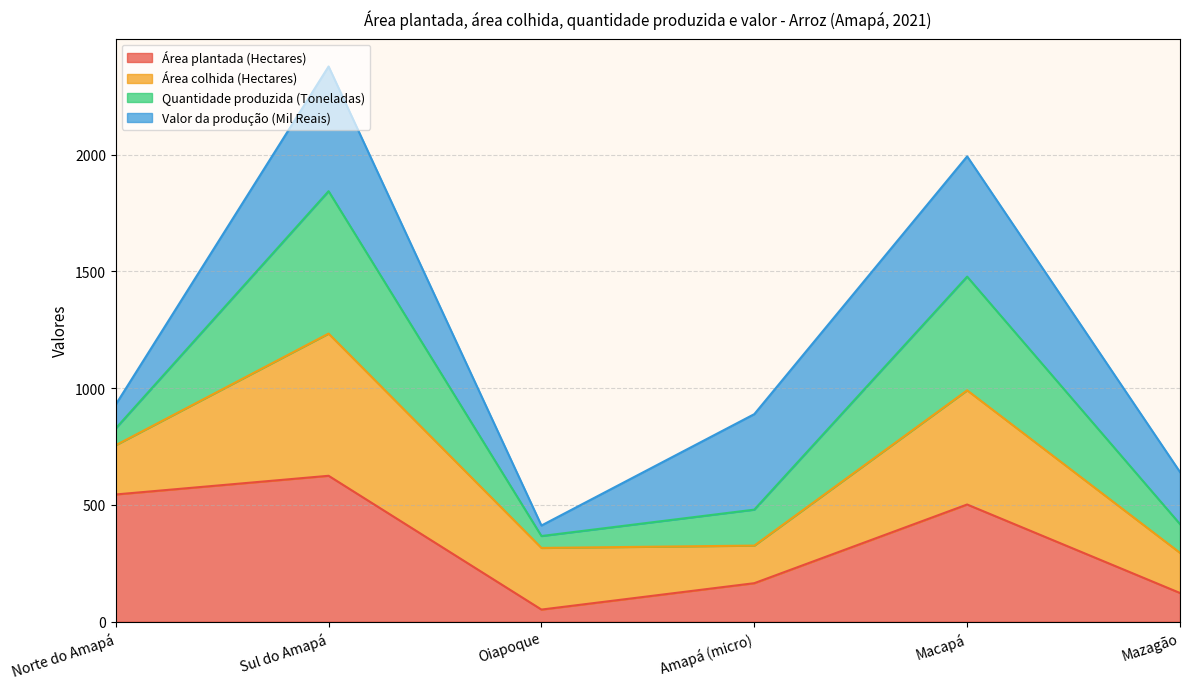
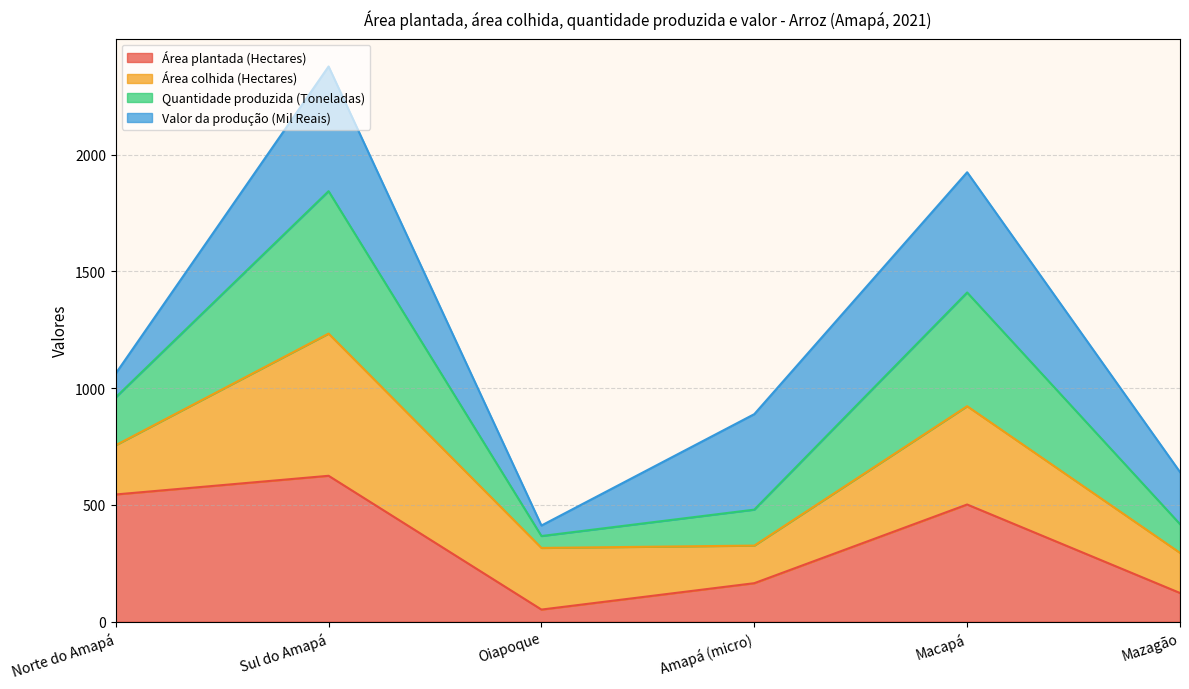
  {
    "Área plantada (Hectares)": {
      "Norte do Amapá": 550,
      "Sul do Amapá": 630,
      "Oiapoque": 50,
      "Amapá (micro)": 170,
      "Macapá": 500,
      "Mazagão": 120
    },
    "Área colhida (Hectares)": {
      "Norte do Amapá": 210,
      "Sul do Amapá": 610,
      "Oiapoque": 260,
      "Amapá (micro)": 160,
-     "Macapá": 490,
+     "Macapá": 420,
      "Mazagão": 170
    },
    "Quantidade produzida (Toneladas)": {
-     "Norte do Amapá": 70,
+     "Norte do Amapá": 210,
      "Sul do Amapá": 610,
      "Oiapoque": 50,
      "Amapá (micro)": 150,
      "Macapá": 490,
      "Mazagão": 120
    },
    "Valor da produção (Mil Reais)": {
      "Norte do Amapá": 100,
      "Oiapoque": 50,
      "Amapá (micro)": 410,
      "Macapá": 520,
      "Mazagão": 220
    }
  }
